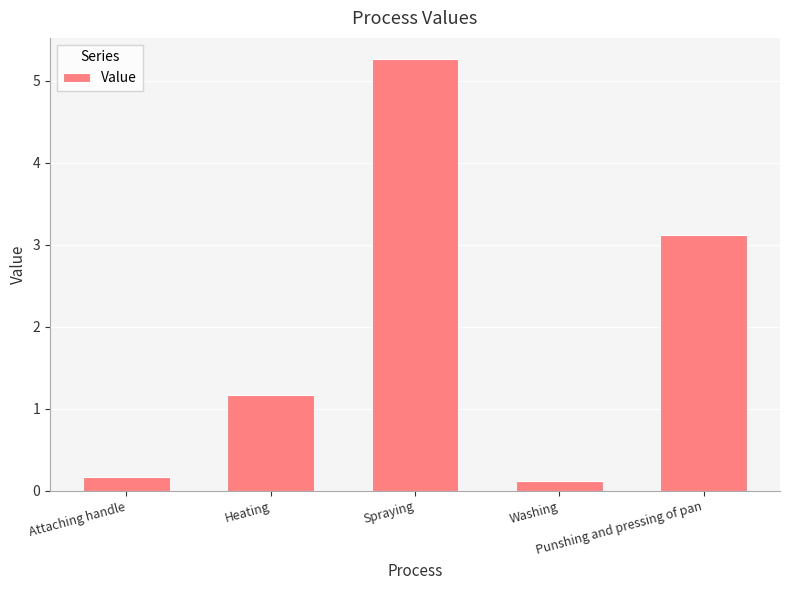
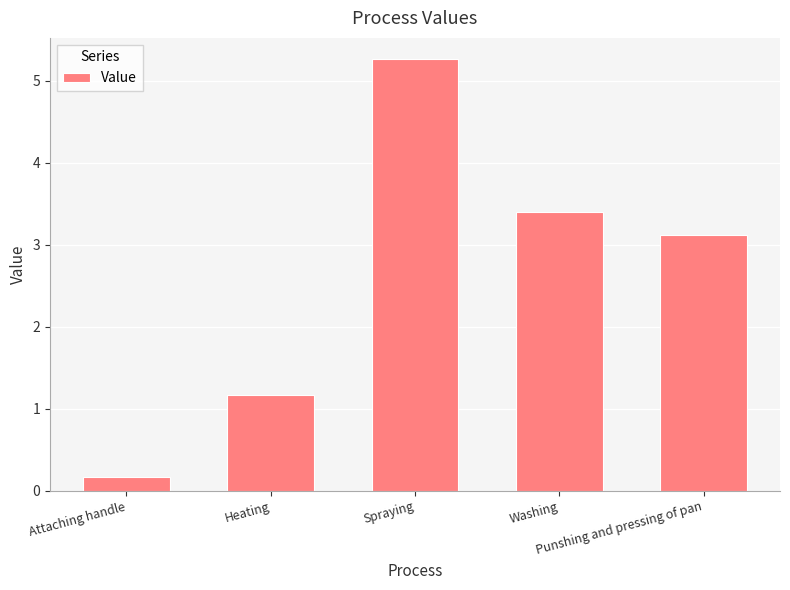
  {
    "Attaching handle": 0.2,
    "Heating": 1.2,
    "Spraying": 5.3,
-   "Washing": 0.1,
+   "Washing": 3.4,
    "Punshing and pressing of pan": 3.1
  }
